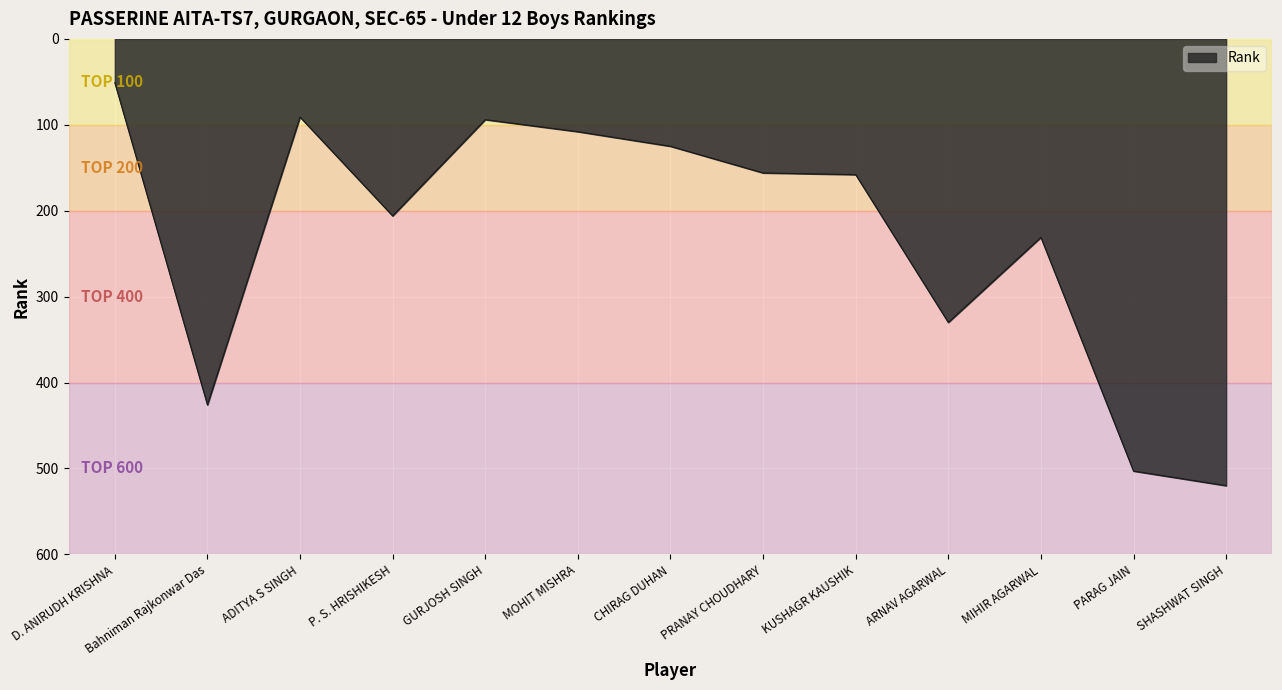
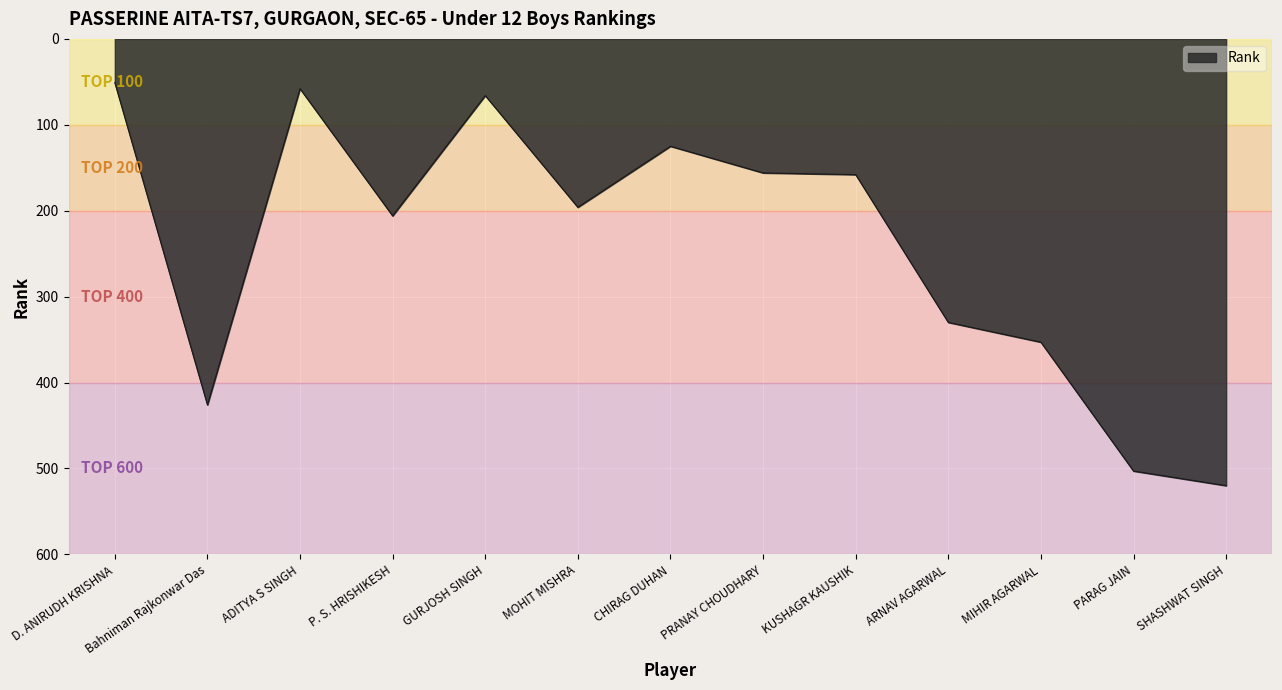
  {
    "Bahniman Rajkonwar Das": 430,
-   "ADITYA S SINGH": 90,
+   "ADITYA S SINGH": 60,
    "P. S. HRISHIKESH": 210,
-   "GURJOSH SINGH": 90,
-   "MOHIT MISHRA": 110,
+   "GURJOSH SINGH": 70,
+   "MOHIT MISHRA": 200,
    "CHIRAG DUHAN": 130,
    "PRANAY CHOUDHARY": 160,
    "KUSHAGR KAUSHIK": 160,
    "ARNAV AGARWAL": 330,
-   "MIHIR AGARWAL": 230,
+   "MIHIR AGARWAL": 350,
    "PARAG JAIN": 500,
    "SHASHWAT SINGH": 520
  }
